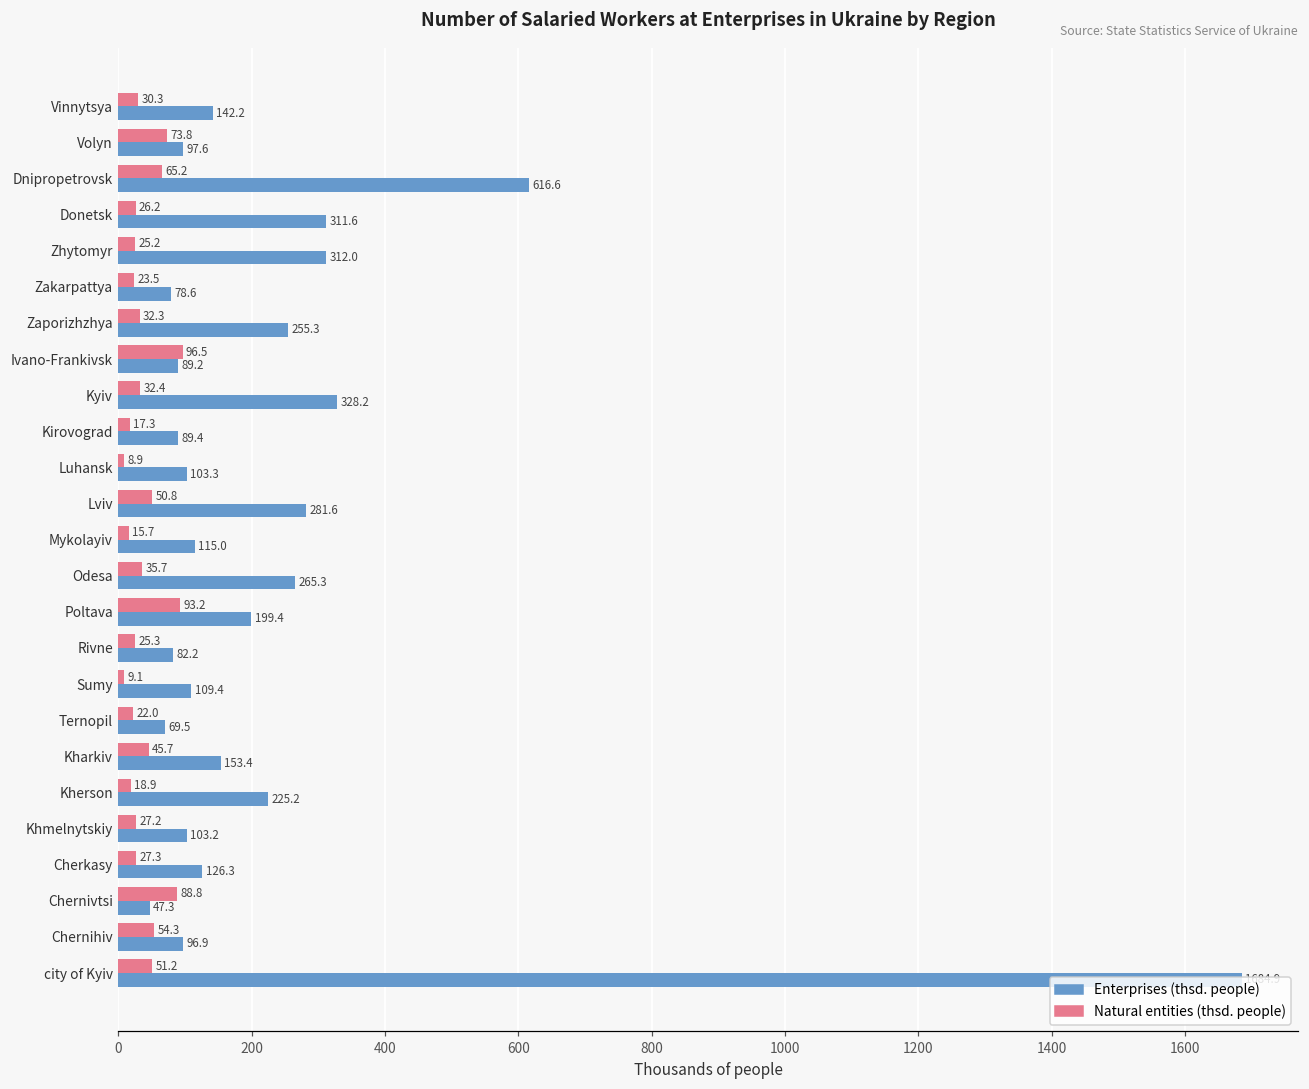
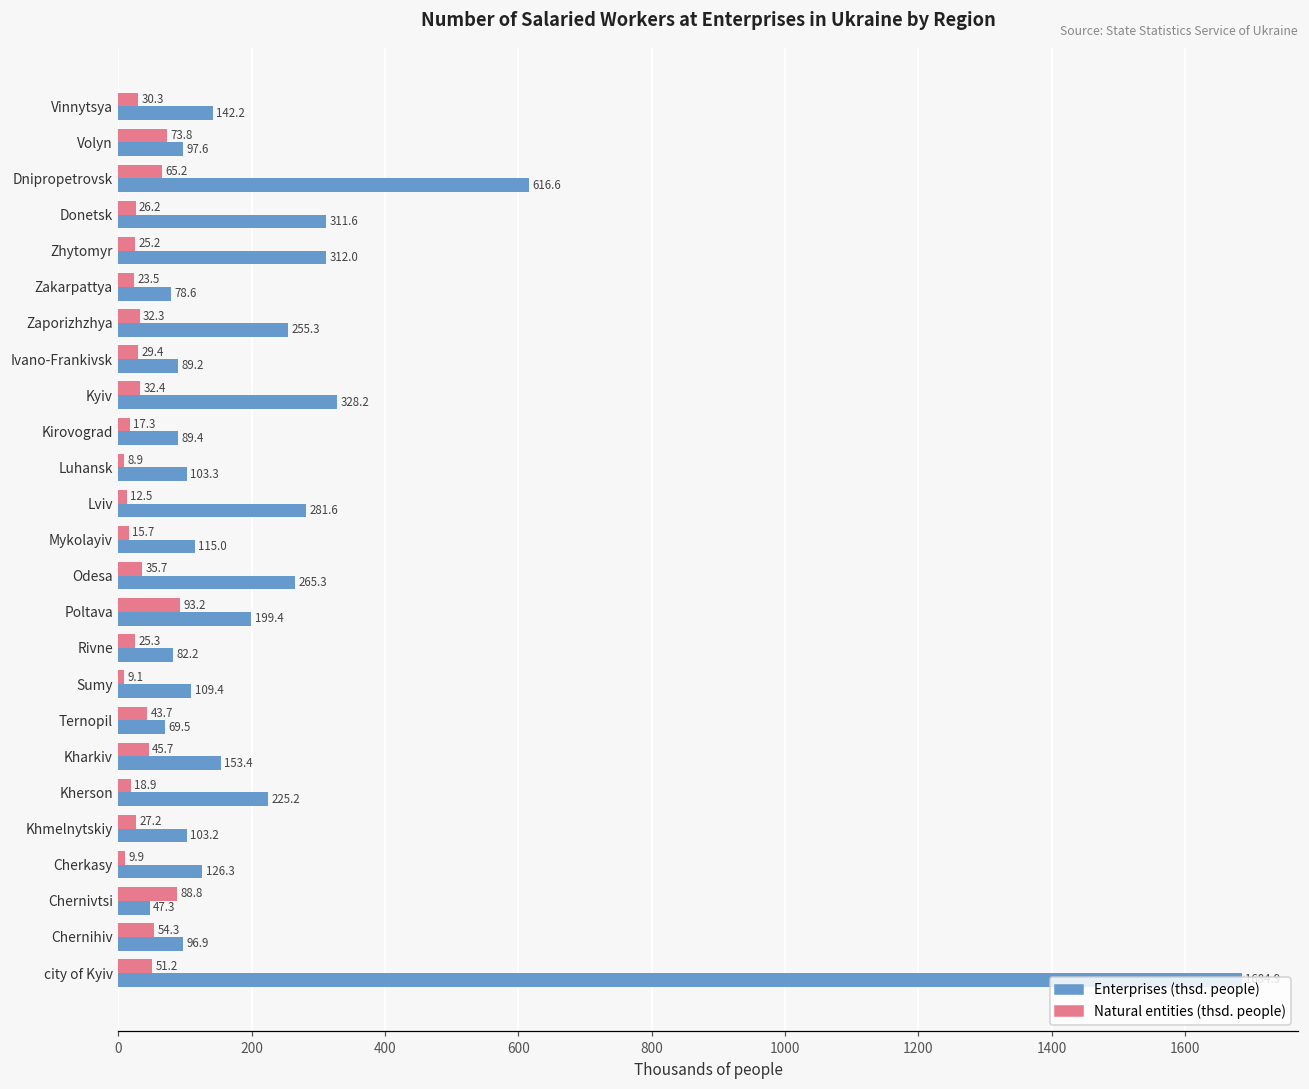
  {
    "Enterprises (thsd. people)": {
      "Vinnytsya": 142.2,
      "Volyn": 97.6,
      "Dnipropetrovsk": 616.6,
      "Donetsk": 311.6,
      "Zhytomyr": 312.0,
      "Zakarpattya": 78.6,
      "Zaporizhzhya": 255.3,
      "Ivano-Frankivsk": 89.2,
      "Kyiv": 328.2,
      "Kirovograd": 89.4,
      "Luhansk": 103.3,
      "Lviv": 281.6,
      "Mykolayiv": 115.0,
      "Odesa": 265.3,
      "Poltava": 199.4,
      "Rivne": 82.2,
      "Sumy": 109.4,
      "Ternopil": 69.5,
      "Kharkiv": 153.4,
      "Kherson": 225.2,
      "Khmelnytskiy": 103.2,
      "Cherkasy": 126.3,
      "Chernivtsi": 47.3,
      "Chernihiv": 96.9
    },
    "Natural entities (thsd. people)": {
      "Vinnytsya": 30.3,
      "Volyn": 73.8,
      "Dnipropetrovsk": 65.2,
      "Donetsk": 26.2,
      "Zhytomyr": 25.2,
      "Zakarpattya": 23.5,
      "Zaporizhzhya": 32.3,
-     "Ivano-Frankivsk": 96.5,
+     "Ivano-Frankivsk": 29.4,
      "Kyiv": 32.4,
      "Kirovograd": 17.3,
      "Luhansk": 8.9,
-     "Lviv": 50.8,
+     "Lviv": 12.5,
      "Mykolayiv": 15.7,
      "Odesa": 35.7,
      "Poltava": 93.2,
      "Rivne": 25.3,
      "Sumy": 9.1,
-     "Ternopil": 22.0,
+     "Ternopil": 43.7,
      "Kharkiv": 45.7,
      "Kherson": 18.9,
      "Khmelnytskiy": 27.2,
-     "Cherkasy": 27.3,
+     "Cherkasy": 9.9,
      "Chernivtsi": 88.8,
      "Chernihiv": 54.3,
      "city of Kyiv": 51.2
    }
  }
